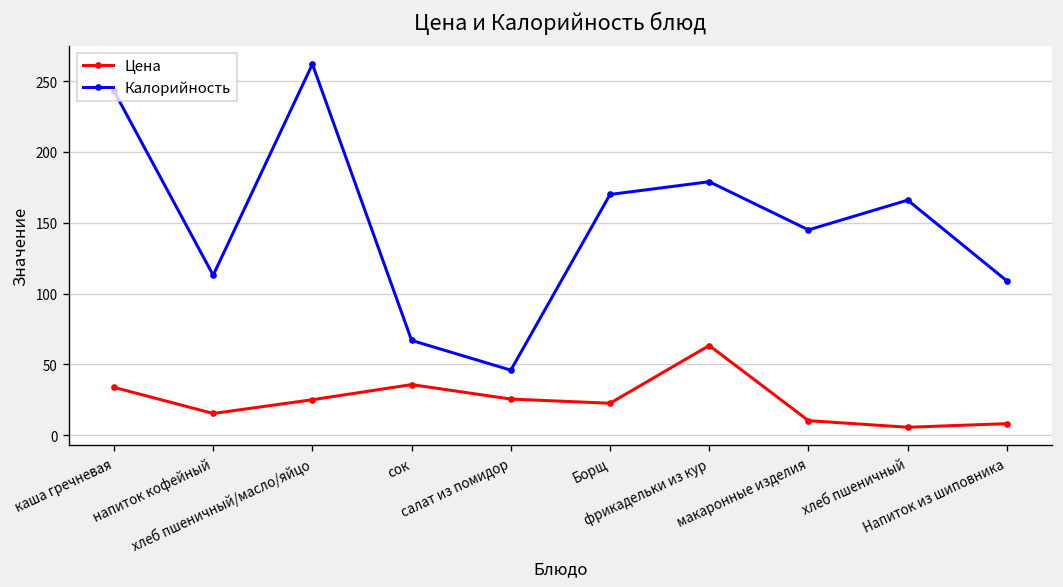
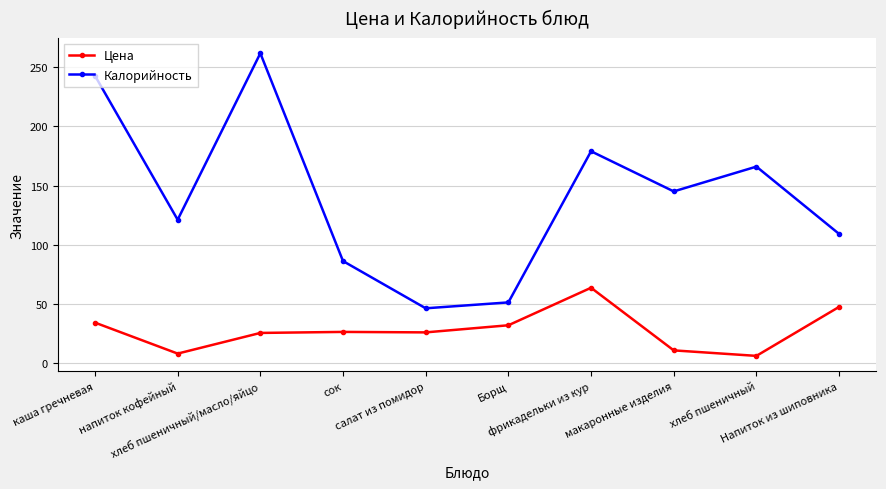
  {
    "Цена": {
      "каша гречневая": 34,
-     "напиток кофейный": 15,
+     "напиток кофейный": 8,
      "хлеб пшеничный/масло/яйцо": 25,
-     "сок": 36,
+     "сок": 26,
      "салат из помидор": 26,
-     "Борщ": 23,
+     "Борщ": 32,
      "фрикадельки из кур": 63,
      "макаронные изделия": 10,
      "хлеб пшеничный": 6,
-     "Напиток из шиповника": 8
+     "Напиток из шиповника": 47
    },
    "Калорийность": {
-     "напиток кофейный": 113,
+     "напиток кофейный": 121,
      "хлеб пшеничный/масло/яйцо": 262,
-     "сок": 67,
+     "сок": 86,
      "салат из помидор": 46,
-     "Борщ": 170,
+     "Борщ": 51,
      "фрикадельки из кур": 179,
      "макаронные изделия": 145,
      "хлеб пшеничный": 166,
      "Напиток из шиповника": 109
    }
  }
